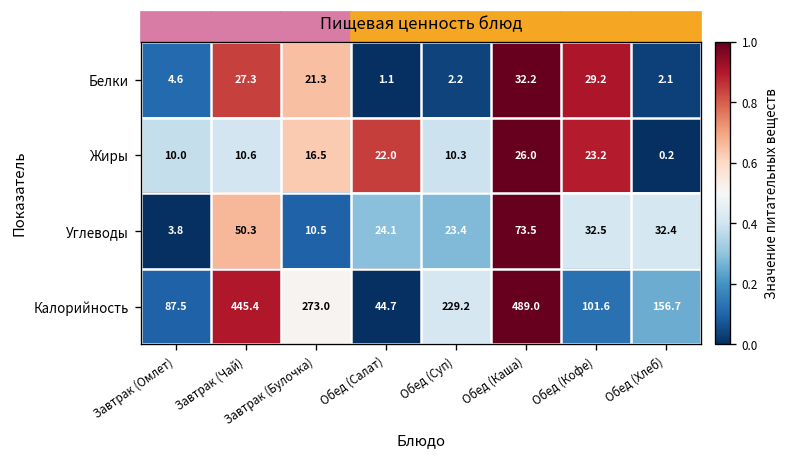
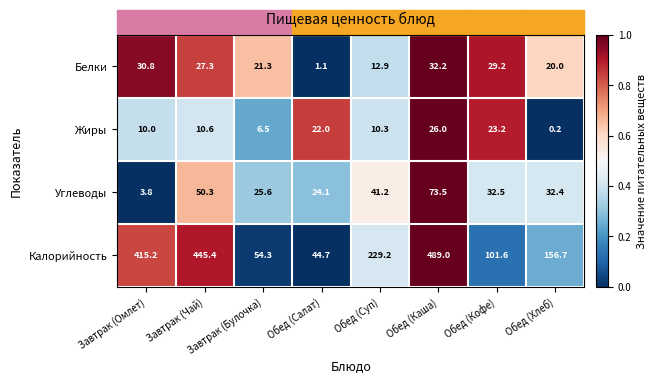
  {
    "Белки": {
-     "Завтрак (Омлет)": 4.6,
+     "Завтрак (Омлет)": 30.8,
      "Завтрак (Чай)": 27.3,
      "Завтрак (Булочка)": 21.3,
      "Обед (Салат)": 1.1,
-     "Обед (Суп)": 2.2,
+     "Обед (Суп)": 12.9,
      "Обед (Каша)": 32.2,
      "Обед (Кофе)": 29.2,
-     "Обед (Хлеб)": 2.1
+     "Обед (Хлеб)": 20.0
    },
    "Жиры": {
      "Завтрак (Омлет)": 10.0,
      "Завтрак (Чай)": 10.6,
-     "Завтрак (Булочка)": 16.5,
+     "Завтрак (Булочка)": 6.5,
      "Обед (Салат)": 22.0,
      "Обед (Суп)": 10.3,
      "Обед (Каша)": 26.0,
      "Обед (Кофе)": 23.2,
      "Обед (Хлеб)": 0.2
    },
    "Углеводы": {
      "Завтрак (Омлет)": 3.8,
      "Завтрак (Чай)": 50.3,
-     "Завтрак (Булочка)": 10.5,
+     "Завтрак (Булочка)": 25.6,
      "Обед (Салат)": 24.1,
-     "Обед (Суп)": 23.4,
+     "Обед (Суп)": 41.2,
      "Обед (Каша)": 73.5,
      "Обед (Кофе)": 32.5,
      "Обед (Хлеб)": 32.4
    },
    "Калорийность": {
-     "Завтрак (Омлет)": 87.5,
+     "Завтрак (Омлет)": 415.2,
      "Завтрак (Чай)": 445.4,
-     "Завтрак (Булочка)": 273.0,
+     "Завтрак (Булочка)": 54.3,
      "Обед (Салат)": 44.7,
      "Обед (Суп)": 229.2,
      "Обед (Каша)": 489.0,
      "Обед (Кофе)": 101.6,
      "Обед (Хлеб)": 156.7
    }
  }
